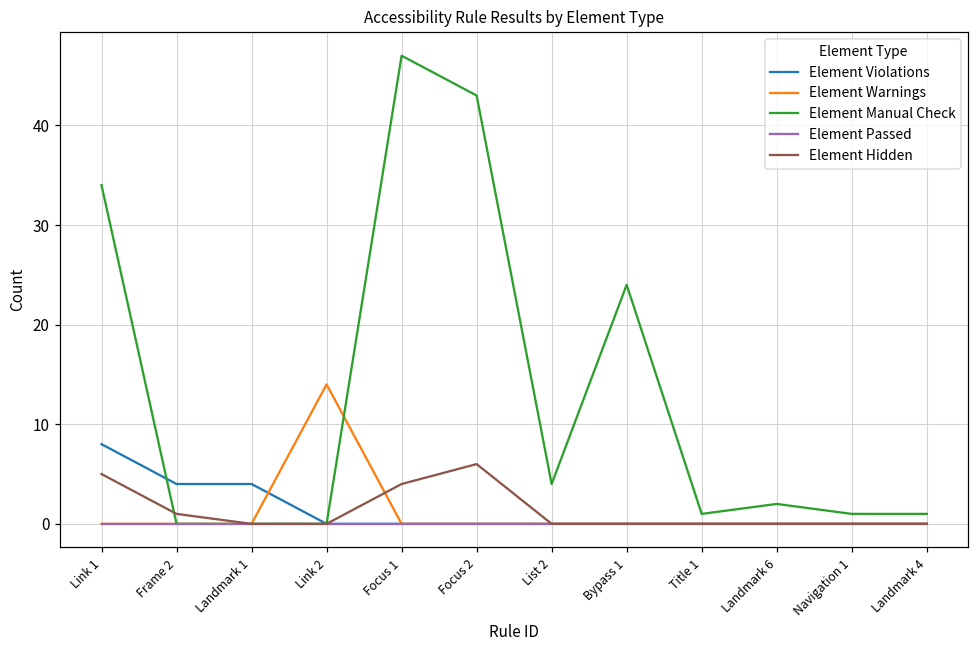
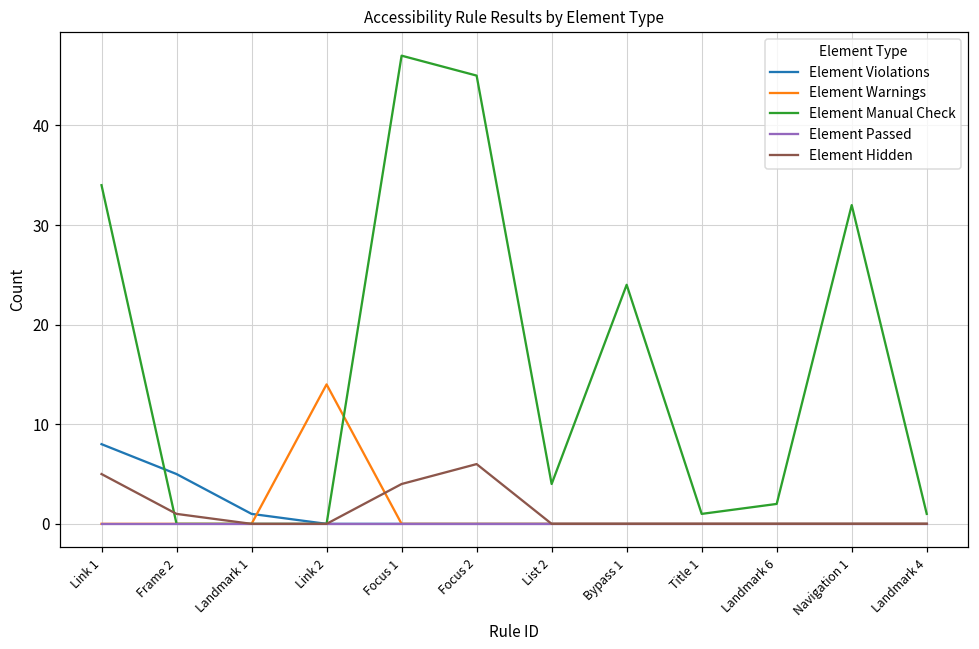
  {
    "Element Violations": {
      "Link 1": 8,
-     "Frame 2": 4,
-     "Landmark 1": 4
+     "Frame 2": 5,
+     "Landmark 1": 1
    },
    "Element Warnings": {
      "Link 2": 14
    },
    "Element Manual Check": {
      "Link 1": 34,
      "Focus 1": 47,
-     "Focus 2": 43,
+     "Focus 2": 45,
      "List 2": 4,
      "Bypass 1": 24,
      "Title 1": 1,
      "Landmark 6": 2,
-     "Navigation 1": 1,
+     "Navigation 1": 32,
      "Landmark 4": 1
    },
    "Element Hidden": {
      "Link 1": 5,
      "Frame 2": 1,
      "Focus 1": 4,
      "Focus 2": 6
    }
  }
